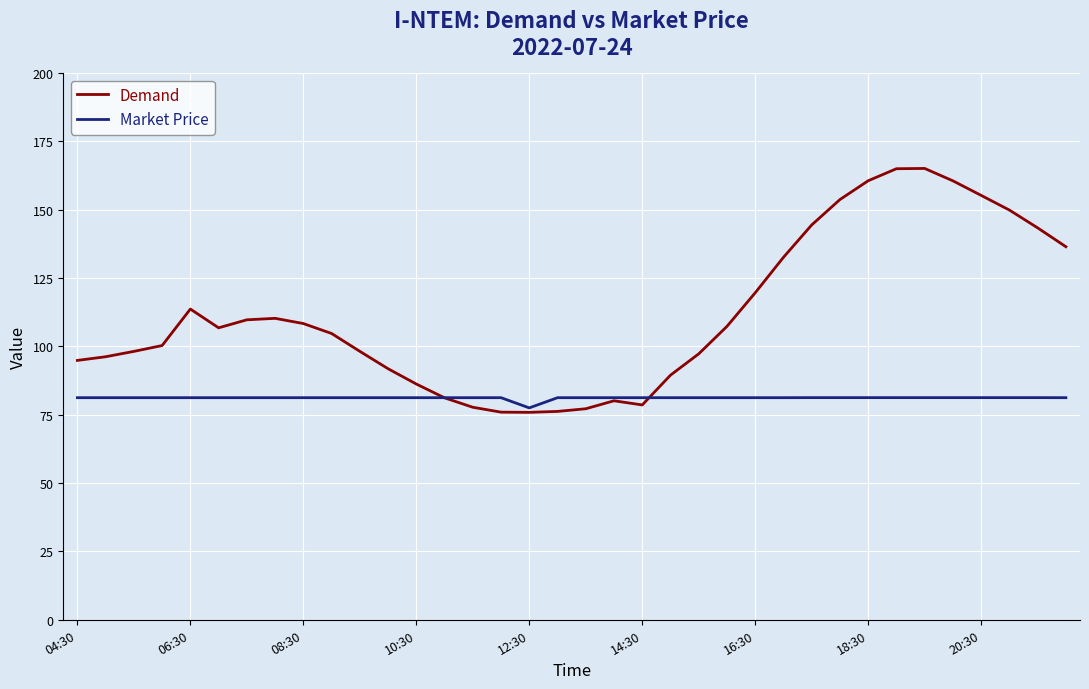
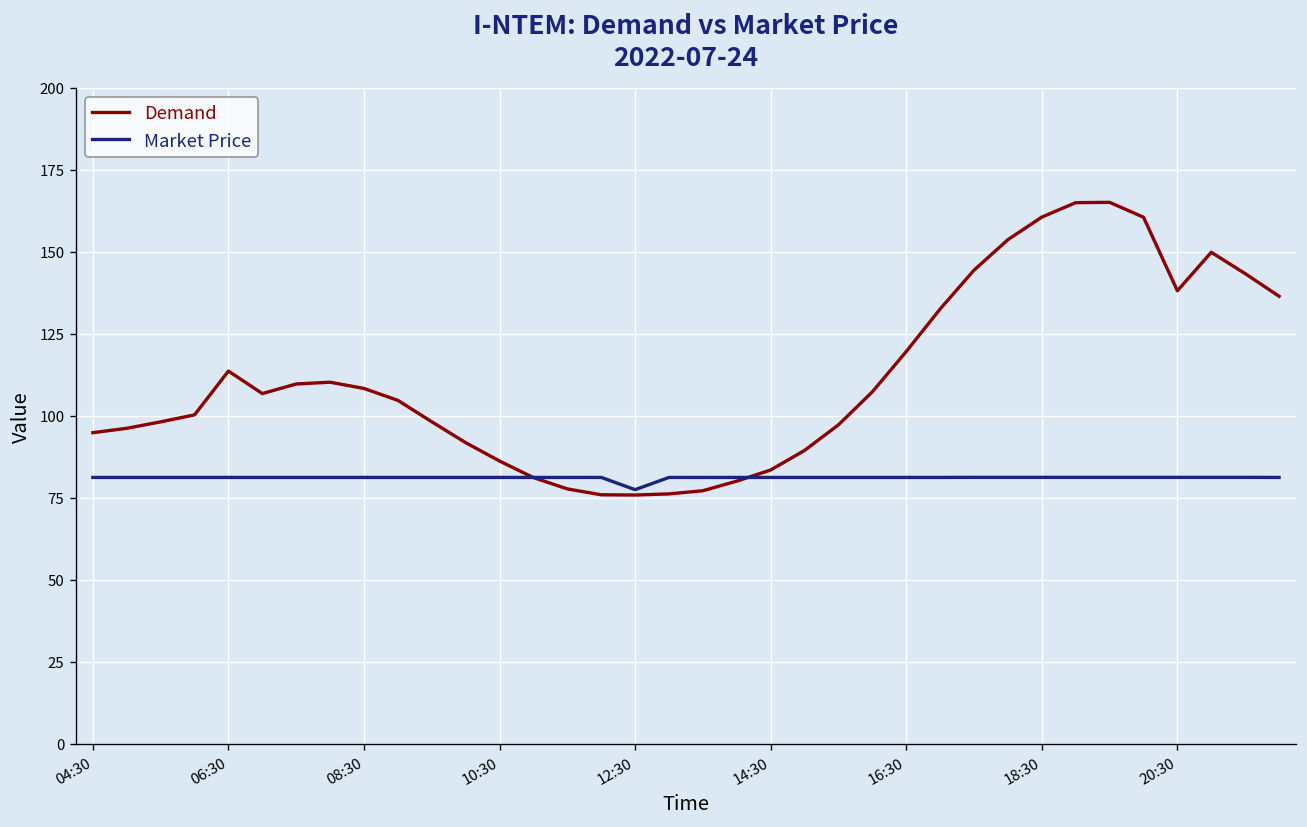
  {
    "Demand": {
      "04:30": 95,
      "06:30": 114,
      "08:30": 108,
      "10:30": 86,
      "12:30": 76,
-     "14:30": 79,
+     "14:30": 84,
      "16:30": 120,
      "18:30": 161,
-     "20:30": 155
+     "20:30": 138
    },
    "Market Price": {
      "04:30": 81,
      "06:30": 81,
      "08:30": 81,
      "10:30": 81,
      "12:30": 78,
      "14:30": 81,
      "16:30": 81,
      "18:30": 81,
      "20:30": 81
    }
  }
